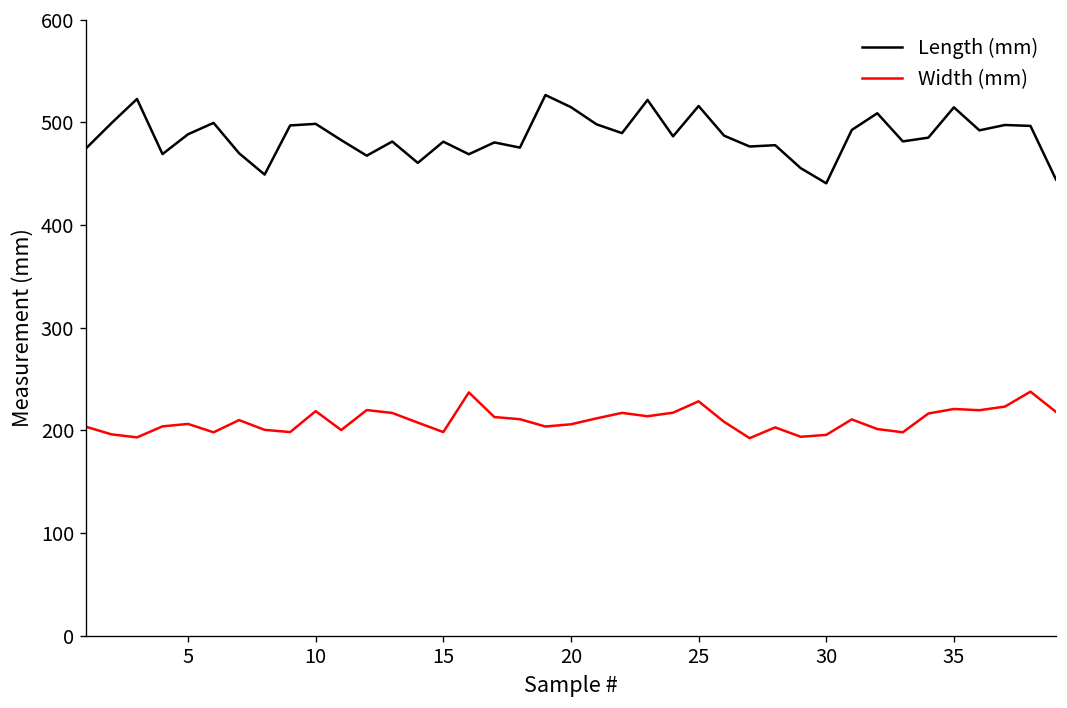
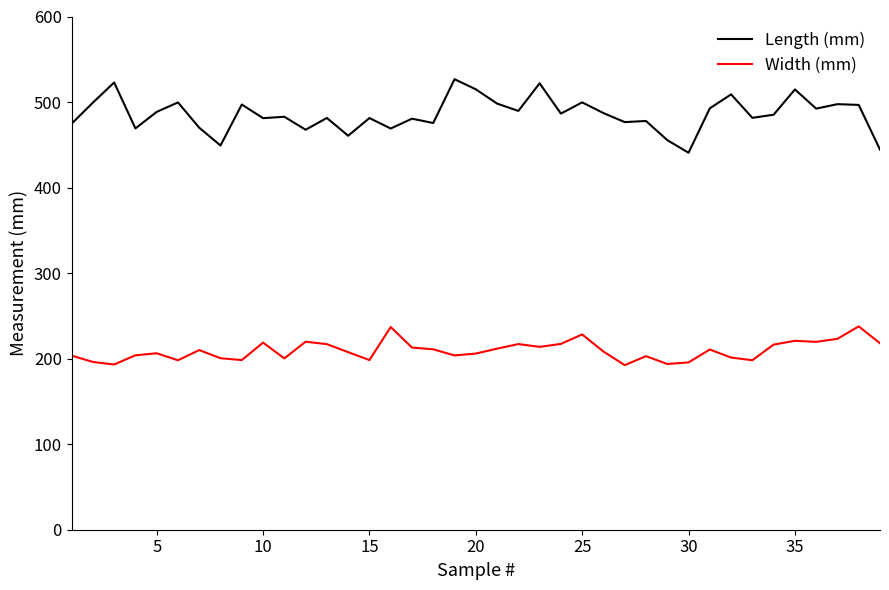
  {
    "Length (mm)": {
      "5": 490,
-     "10": 500,
+     "10": 480,
      "15": 480,
      "20": 510,
-     "25": 520,
+     "25": 500,
      "30": 440,
      "35": 510
    },
    "Width (mm)": {
      "5": 210,
      "10": 220,
      "15": 200,
      "20": 210,
      "25": 230,
      "30": 200,
      "35": 220
    }
  }
